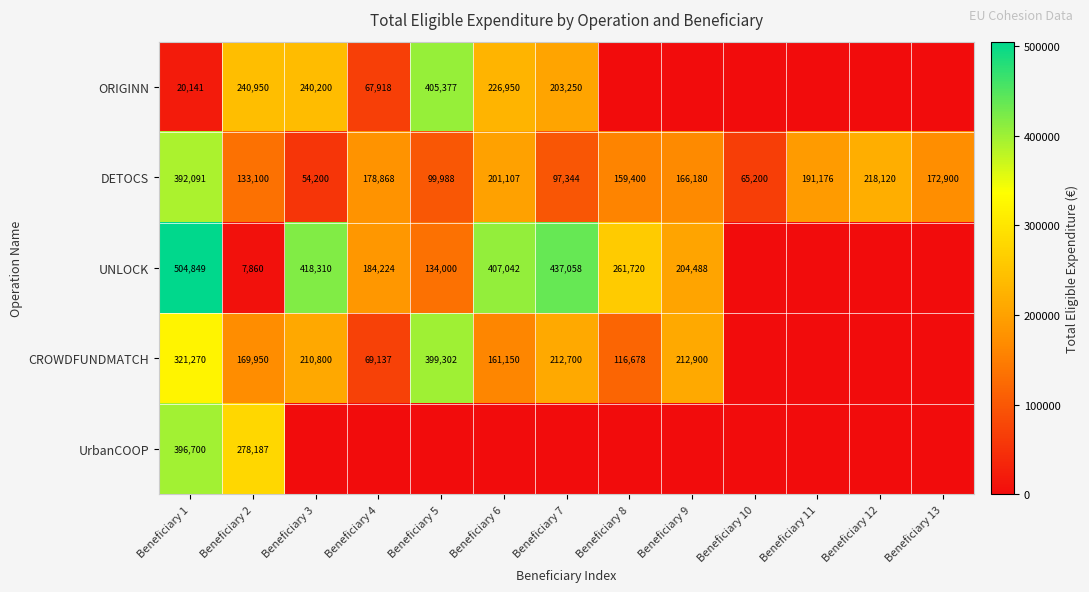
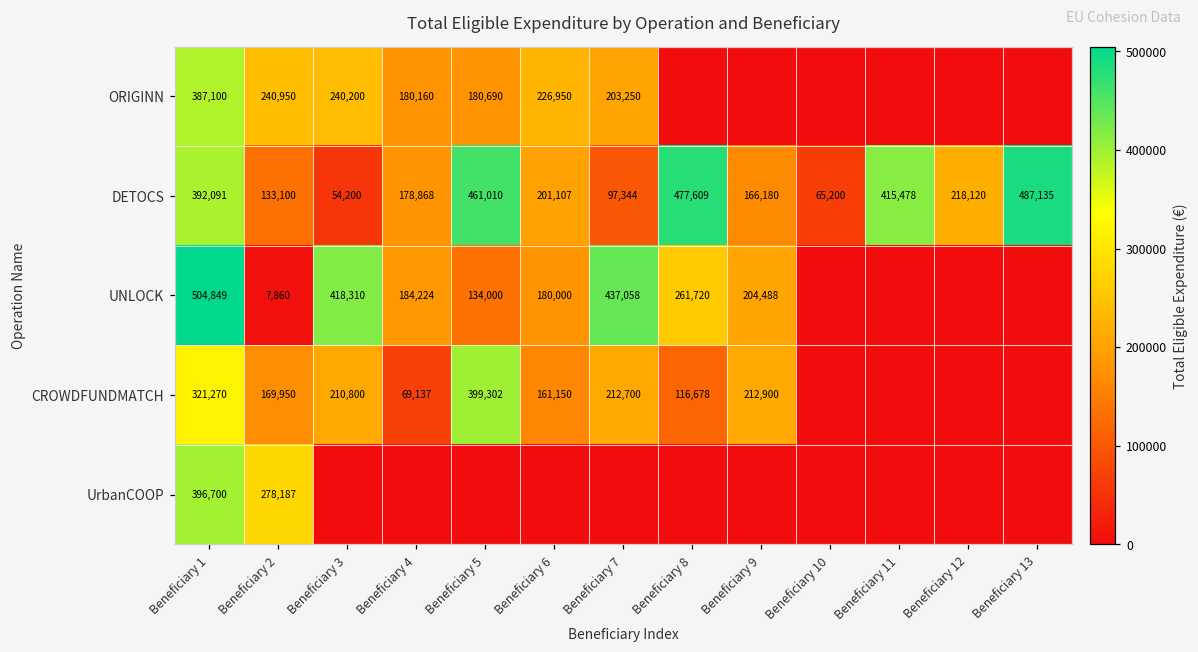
  {
    "ORIGINN": {
-     "Beneficiary 1": "20,141",
+     "Beneficiary 1": "387,100",
      "Beneficiary 2": "240,950",
      "Beneficiary 3": "240,200",
-     "Beneficiary 4": "67,918",
-     "Beneficiary 5": "405,377",
+     "Beneficiary 4": "180,160",
+     "Beneficiary 5": "180,690",
      "Beneficiary 6": "226,950",
      "Beneficiary 7": "203,250"
    },
    "DETOCS": {
      "Beneficiary 1": "392,091",
      "Beneficiary 2": "133,100",
      "Beneficiary 3": "54,200",
      "Beneficiary 4": "178,868",
-     "Beneficiary 5": "99,988",
+     "Beneficiary 5": "461,010",
      "Beneficiary 6": "201,107",
      "Beneficiary 7": "97,344",
-     "Beneficiary 8": "159,400",
+     "Beneficiary 8": "477,609",
      "Beneficiary 9": "166,180",
      "Beneficiary 10": "65,200",
-     "Beneficiary 11": "191,176",
+     "Beneficiary 11": "415,478",
      "Beneficiary 12": "218,120",
-     "Beneficiary 13": "172,900"
+     "Beneficiary 13": "487,135"
    },
    "UNLOCK": {
      "Beneficiary 1": "504,849",
      "Beneficiary 2": "7,860",
      "Beneficiary 3": "418,310",
      "Beneficiary 4": "184,224",
      "Beneficiary 5": "134,000",
-     "Beneficiary 6": "407,042",
+     "Beneficiary 6": "180,000",
      "Beneficiary 7": "437,058",
      "Beneficiary 8": "261,720",
      "Beneficiary 9": "204,488"
    },
    "CROWDFUNDMATCH": {
      "Beneficiary 1": "321,270",
      "Beneficiary 2": "169,950",
      "Beneficiary 3": "210,800",
      "Beneficiary 4": "69,137",
      "Beneficiary 5": "399,302",
      "Beneficiary 6": "161,150",
      "Beneficiary 7": "212,700",
      "Beneficiary 8": "116,678",
      "Beneficiary 9": "212,900"
    },
    "UrbanCOOP": {
      "Beneficiary 1": "396,700",
      "Beneficiary 2": "278,187"
    }
  }
